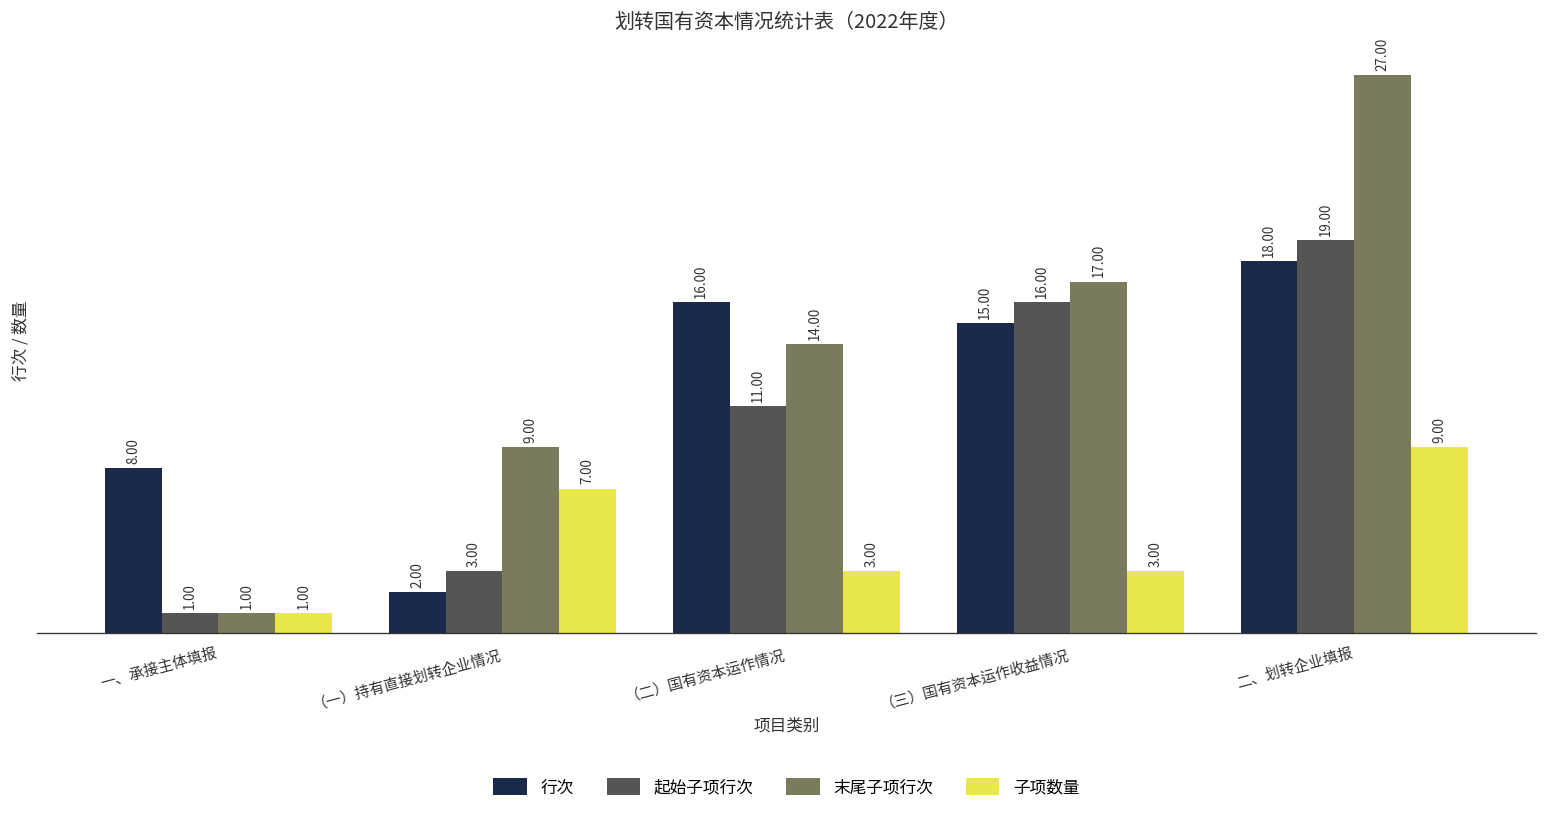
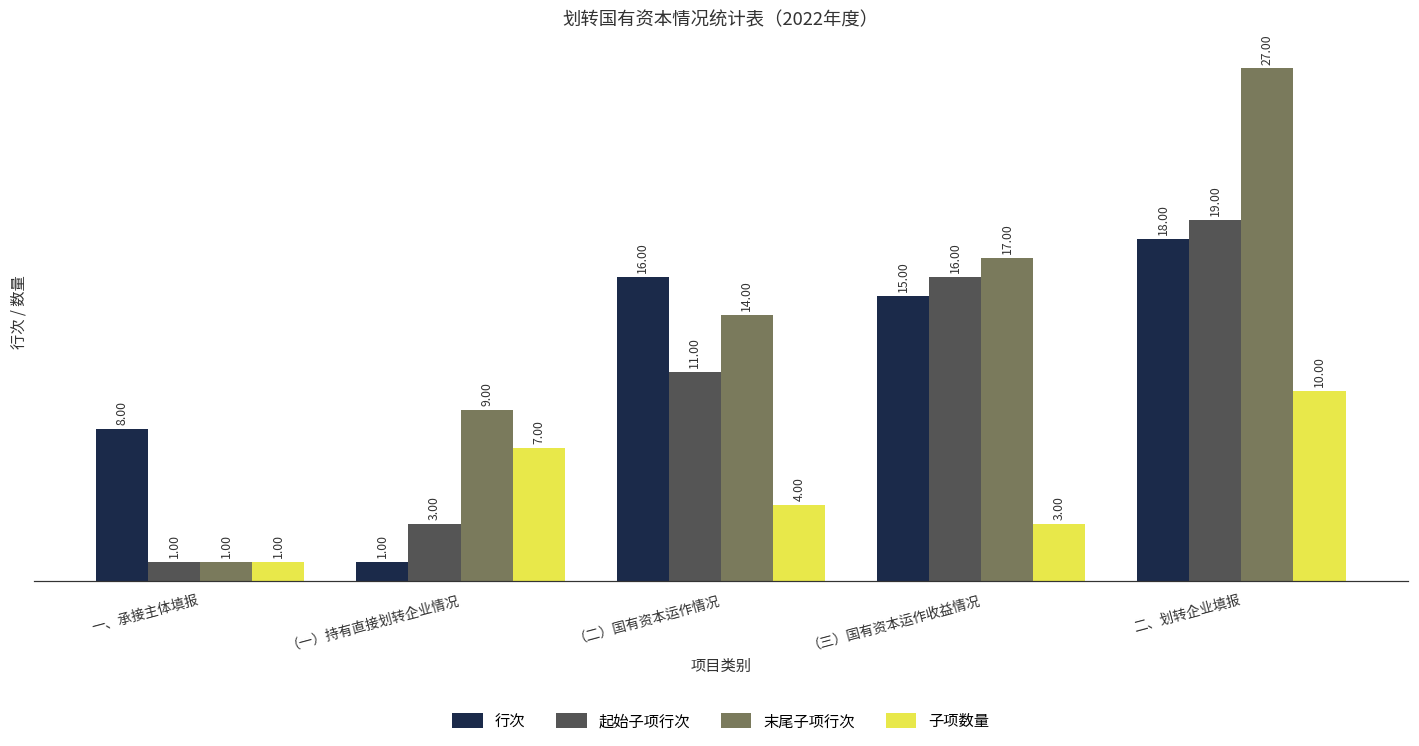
  {
    "行次": {
      "一、承接主体填报": 8.00,
-     "（一）持有直接划转企业情况": 2.00,
+     "（一）持有直接划转企业情况": 1.00,
      "（二）国有资本运作情况": 16.00,
      "（三）国有资本运作收益情况": 15.00,
      "二、划转企业填报": 18.00
    },
    "子项数量": {
      "一、承接主体填报": 1.00,
      "（一）持有直接划转企业情况": 7.00,
-     "（二）国有资本运作情况": 3.00,
+     "（二）国有资本运作情况": 4.00,
      "（三）国有资本运作收益情况": 3.00,
-     "二、划转企业填报": 9.00
+     "二、划转企业填报": 10.00
    }
  }
